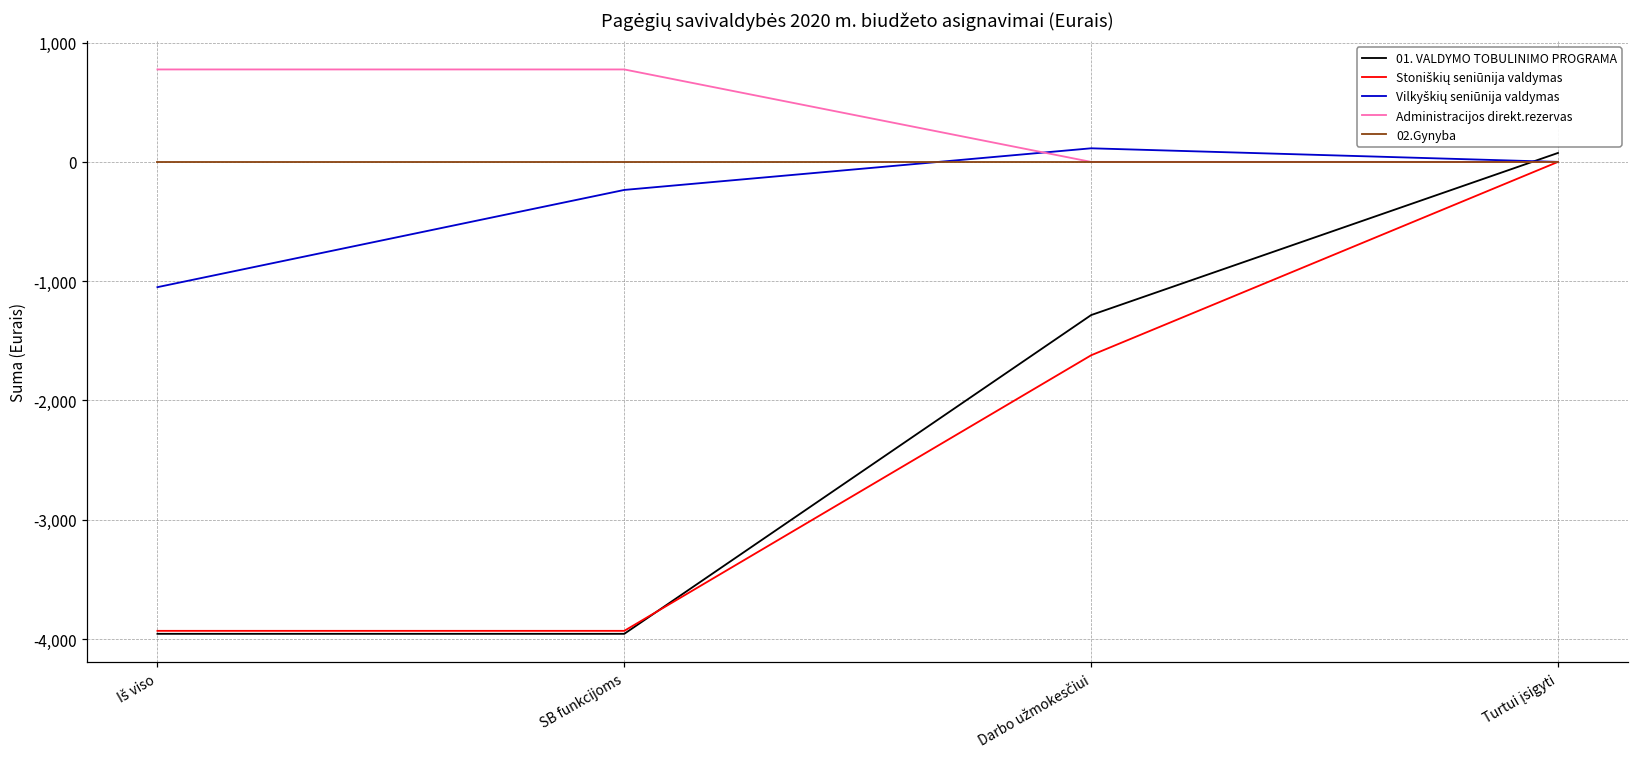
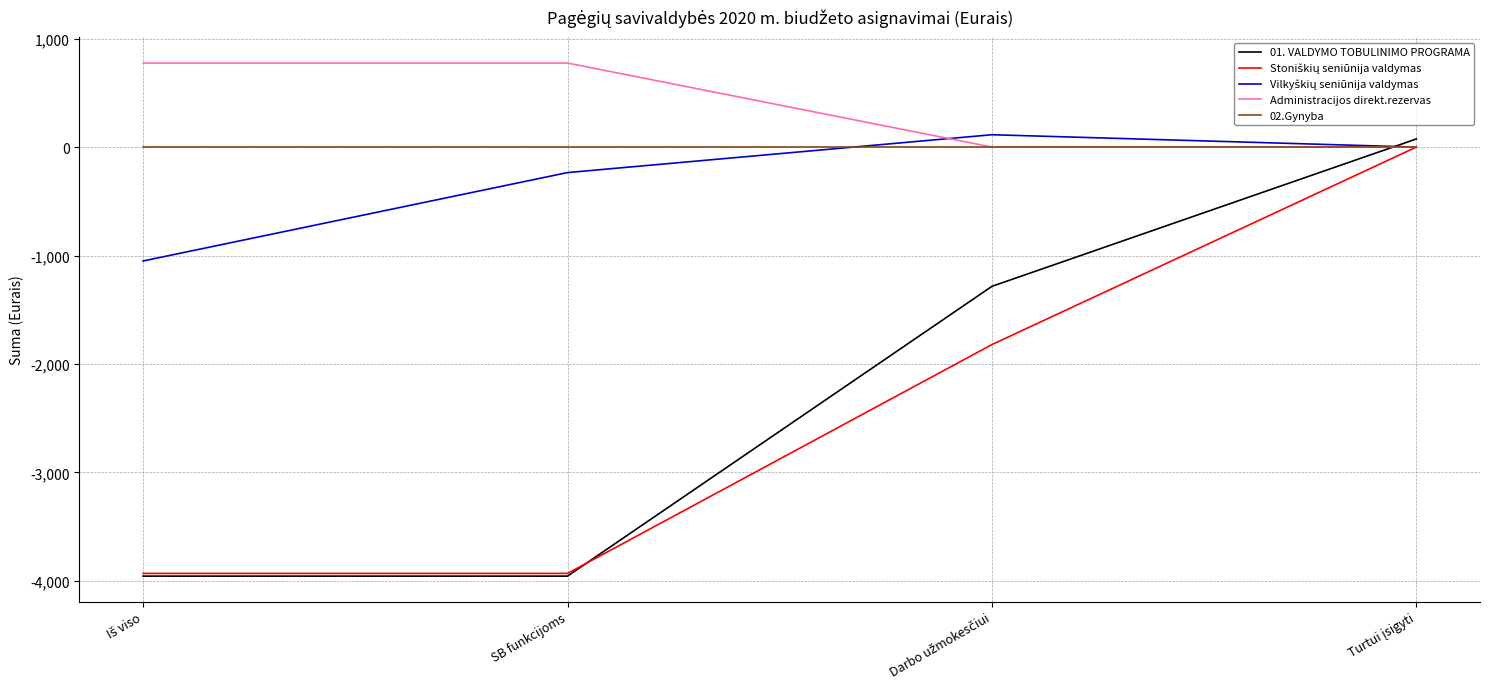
  {
    "01. VALDYMO TOBULINIMO PROGRAMA": {
      "Iš viso": "-3,960",
      "SB funkcijoms": "-3,960",
      "Darbo užmokesčiui": "-1,280",
      "Turtui įsigyti": "80"
    },
    "Stoniškių seniūnija valdymas": {
      "Iš viso": "-3,930",
      "SB funkcijoms": "-3,930",
-     "Darbo užmokesčiui": "-1,620"
+     "Darbo užmokesčiui": "-1,820"
    },
    "Vilkyškių seniūnija valdymas": {
      "Iš viso": "-1,050",
      "SB funkcijoms": "-240",
      "Darbo užmokesčiui": "110"
    },
    "Administracijos direkt.rezervas": {
      "Iš viso": "780",
      "SB funkcijoms": "780"
    },
    "02.Gynyba": {
      "Iš viso": "0",
      "SB funkcijoms": "0"
    }
  }
